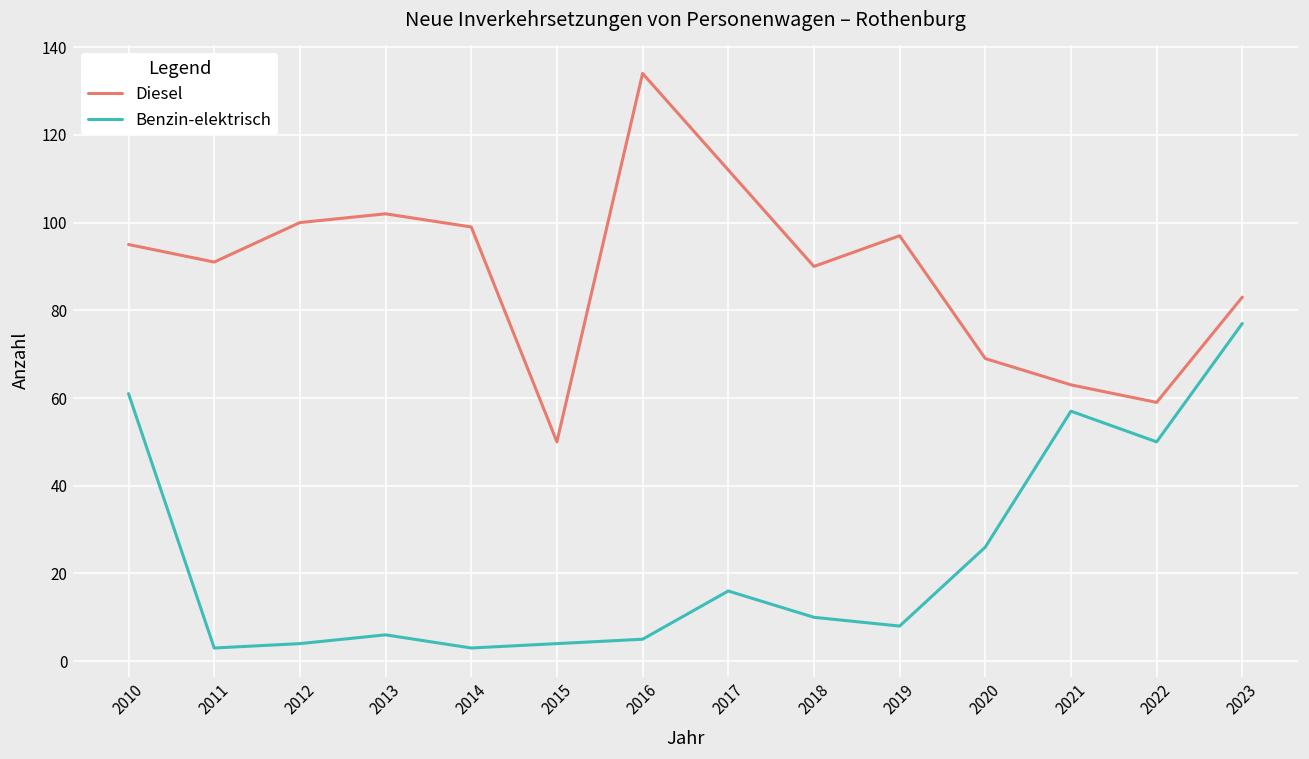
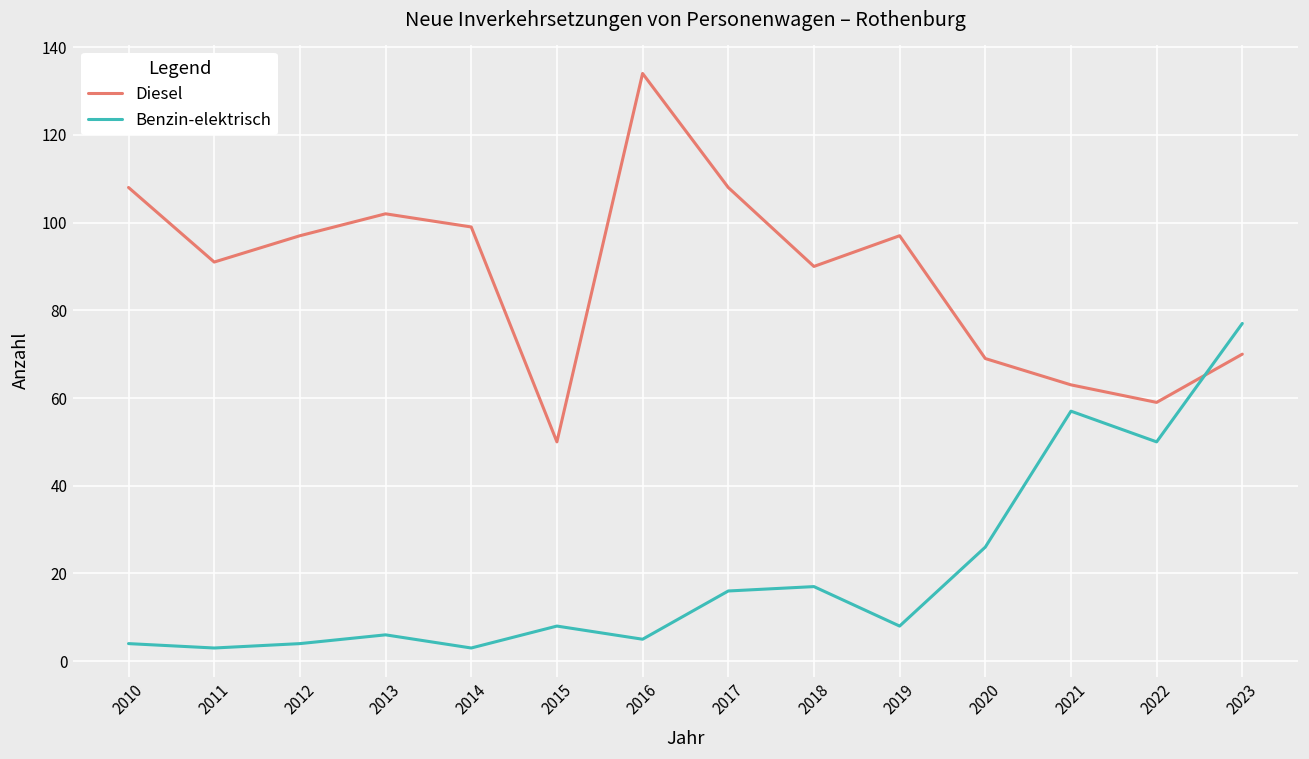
  {
    "Diesel": {
-     "2010": 95,
+     "2010": 108,
      "2011": 91,
-     "2012": 100,
+     "2012": 97,
      "2013": 102,
      "2014": 99,
      "2015": 50,
      "2016": 134,
-     "2017": 112,
+     "2017": 108,
      "2018": 90,
      "2019": 97,
      "2020": 69,
      "2021": 63,
      "2022": 59,
-     "2023": 83
+     "2023": 70
    },
    "Benzin-elektrisch": {
-     "2010": 61,
+     "2010": 4,
      "2011": 3,
      "2012": 4,
      "2013": 6,
      "2014": 3,
-     "2015": 4,
+     "2015": 8,
      "2016": 5,
      "2017": 16,
-     "2018": 10,
+     "2018": 17,
      "2019": 8,
      "2020": 26,
      "2021": 57,
      "2022": 50,
      "2023": 77
    }
  }
